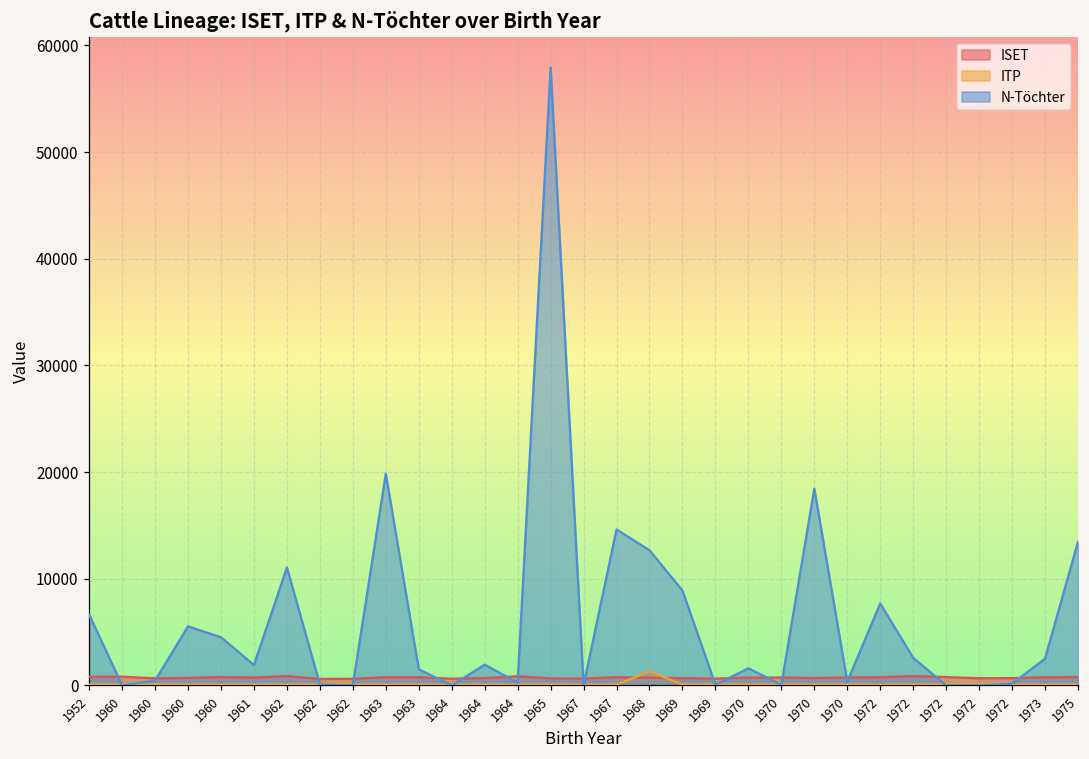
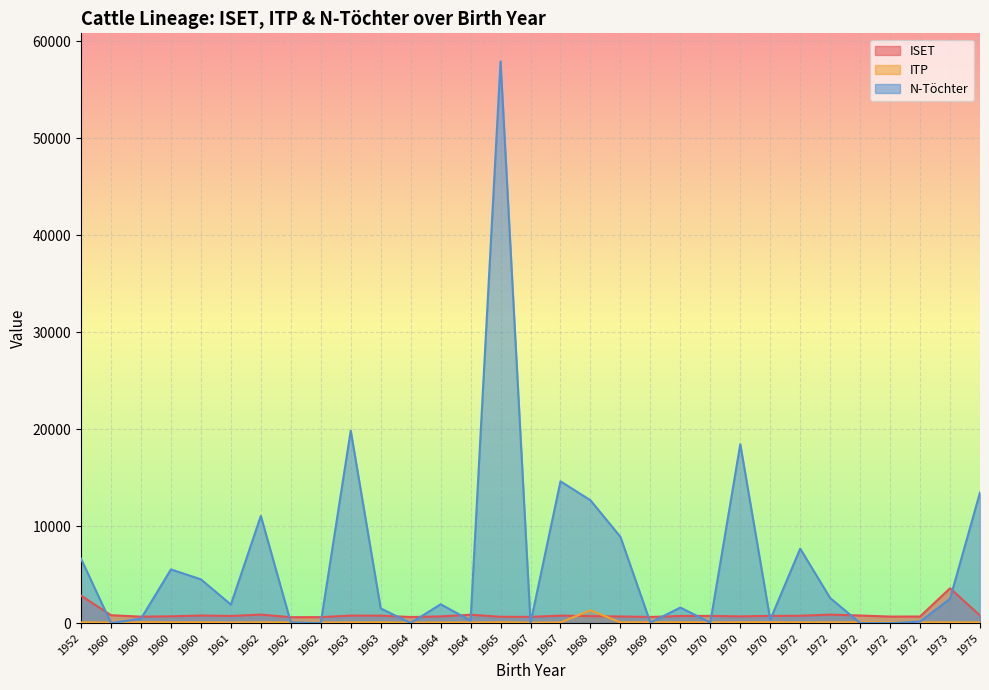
  {
    "ISET": {
-     "1952": 1000,
+     "1952": 3000,
      "1961": 1000,
      "1965": 1000,
      "1968": 1000,
-     "1973": 1000,
+     "1973": 4000,
      "1975": 1000
    },
    "ITP": {
      "1952": 0,
      "1961": 0,
      "1965": 0,
      "1968": 1000,
      "1973": 0,
      "1975": 0
    },
    "N-Töchter": {
      "1952": 7000,
      "1961": 2000,
      "1965": 58000,
      "1968": 13000,
      "1973": 3000,
      "1975": 13000
    }
  }
